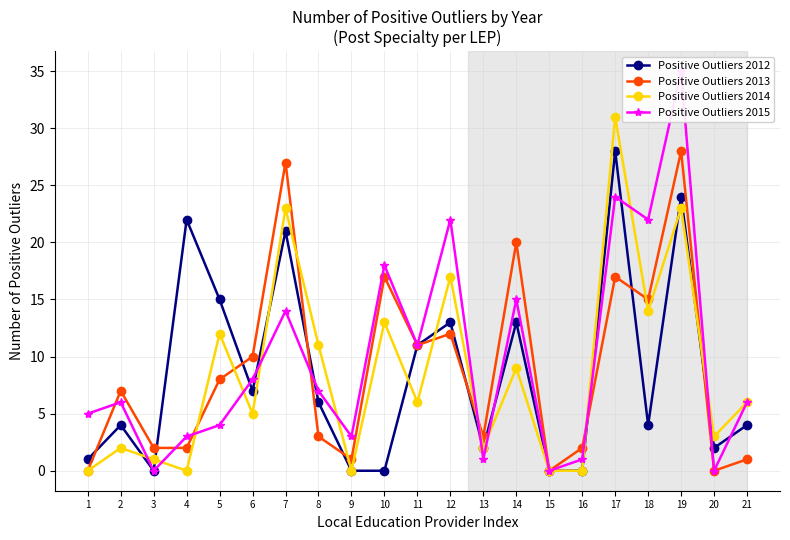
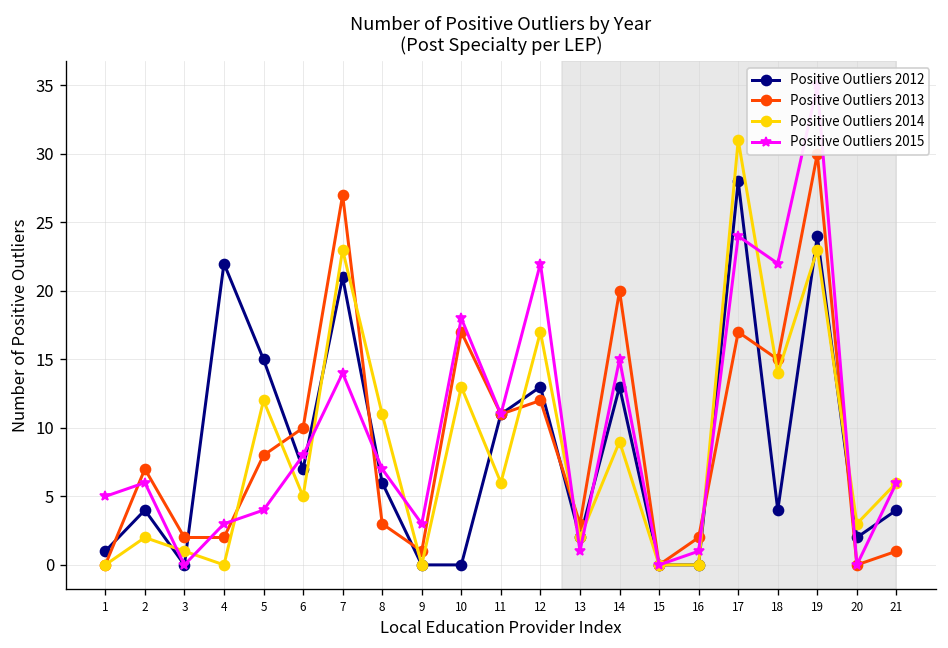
  {
    "Positive Outliers 2012": {
      "1": 1,
      "2": 4,
      "4": 22,
      "5": 15,
      "6": 7,
      "7": 21,
      "8": 6,
      "10": 0,
      "12": 13,
      "14": 13,
      "17": 28,
      "18": 4,
      "19": 24,
      "20": 2,
      "21": 4
    },
    "Positive Outliers 2013": {
      "2": 7,
      "3": 2,
      "4": 2,
      "5": 8,
      "6": 10,
      "7": 27,
      "8": 3,
      "9": 1,
      "10": 17,
      "12": 12,
      "13": 3,
      "14": 20,
      "16": 2,
      "17": 17,
      "18": 15,
-     "19": 28,
+     "19": 30,
      "21": 1
    },
    "Positive Outliers 2014": {
      "2": 2,
      "3": 1,
      "4": 0,
      "5": 12,
      "6": 5,
      "7": 23,
      "8": 11,
      "10": 13,
      "11": 6,
      "12": 17,
      "14": 9,
      "17": 31,
      "18": 14,
      "19": 23,
      "20": 3
    },
    "Positive Outliers 2015": {
      "1": 5,
      "2": 6,
      "4": 3,
      "5": 4,
      "6": 8,
      "7": 14,
      "8": 7,
      "9": 3,
      "10": 18,
      "12": 22,
      "13": 1,
      "14": 15,
      "16": 1,
      "17": 24,
      "18": 22
    }
  }
